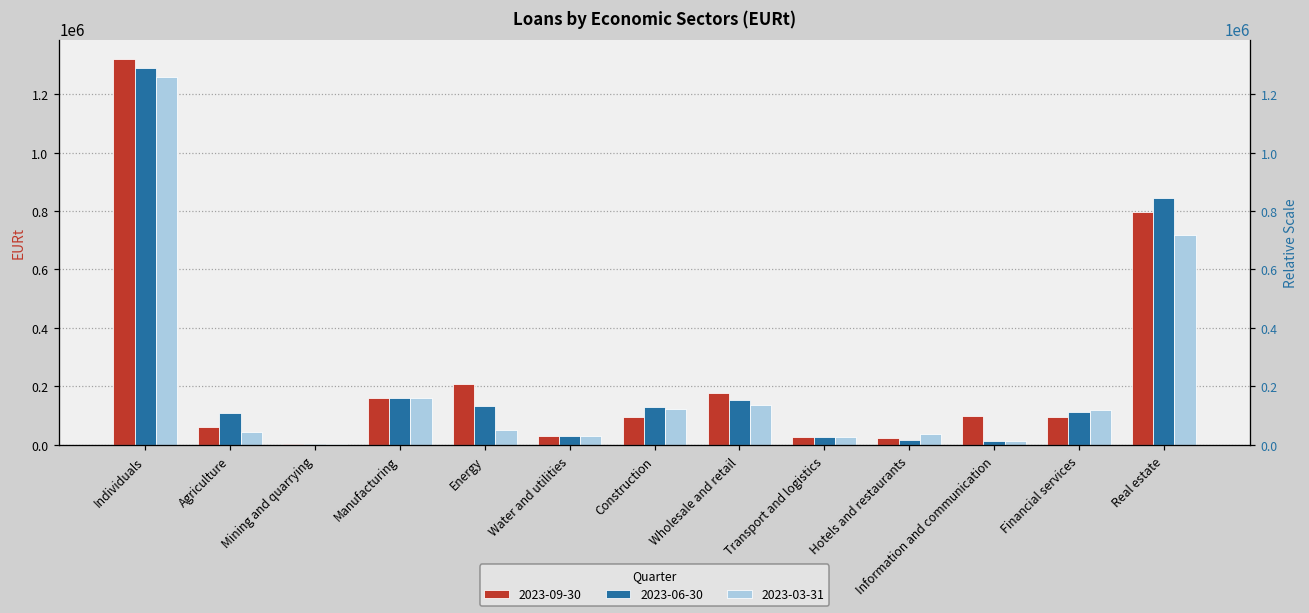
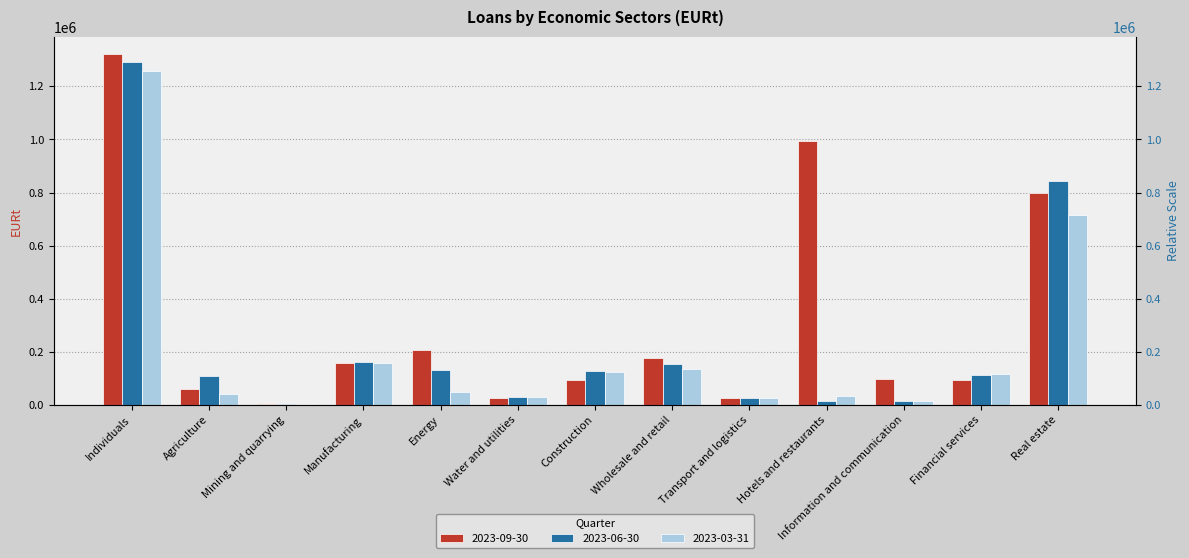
  {
    "2023-09-30": {
      "Individuals": 1320000,
      "Agriculture": 60000,
      "Manufacturing": 160000,
      "Energy": 210000,
      "Water and utilities": 30000,
      "Construction": 90000,
      "Wholesale and retail": 180000,
      "Transport and logistics": 30000,
-     "Hotels and restaurants": 20000,
+     "Hotels and restaurants": 1000000,
      "Information and communication": 100000,
      "Financial services": 90000,
      "Real estate": 800000
    },
    "2023-06-30": {
      "Individuals": 1290000,
      "Agriculture": 110000,
      "Manufacturing": 160000,
      "Energy": 130000,
      "Water and utilities": 30000,
      "Construction": 130000,
      "Wholesale and retail": 150000,
      "Transport and logistics": 30000,
      "Hotels and restaurants": 20000,
      "Information and communication": 10000,
      "Financial services": 110000,
      "Real estate": 840000
    },
    "2023-03-31": {
      "Individuals": 1260000,
      "Agriculture": 40000,
      "Manufacturing": 160000,
      "Energy": 50000,
      "Water and utilities": 30000,
      "Construction": 120000,
      "Wholesale and retail": 140000,
      "Transport and logistics": 30000,
      "Hotels and restaurants": 40000,
      "Information and communication": 10000,
      "Financial services": 120000,
      "Real estate": 720000
    }
  }
